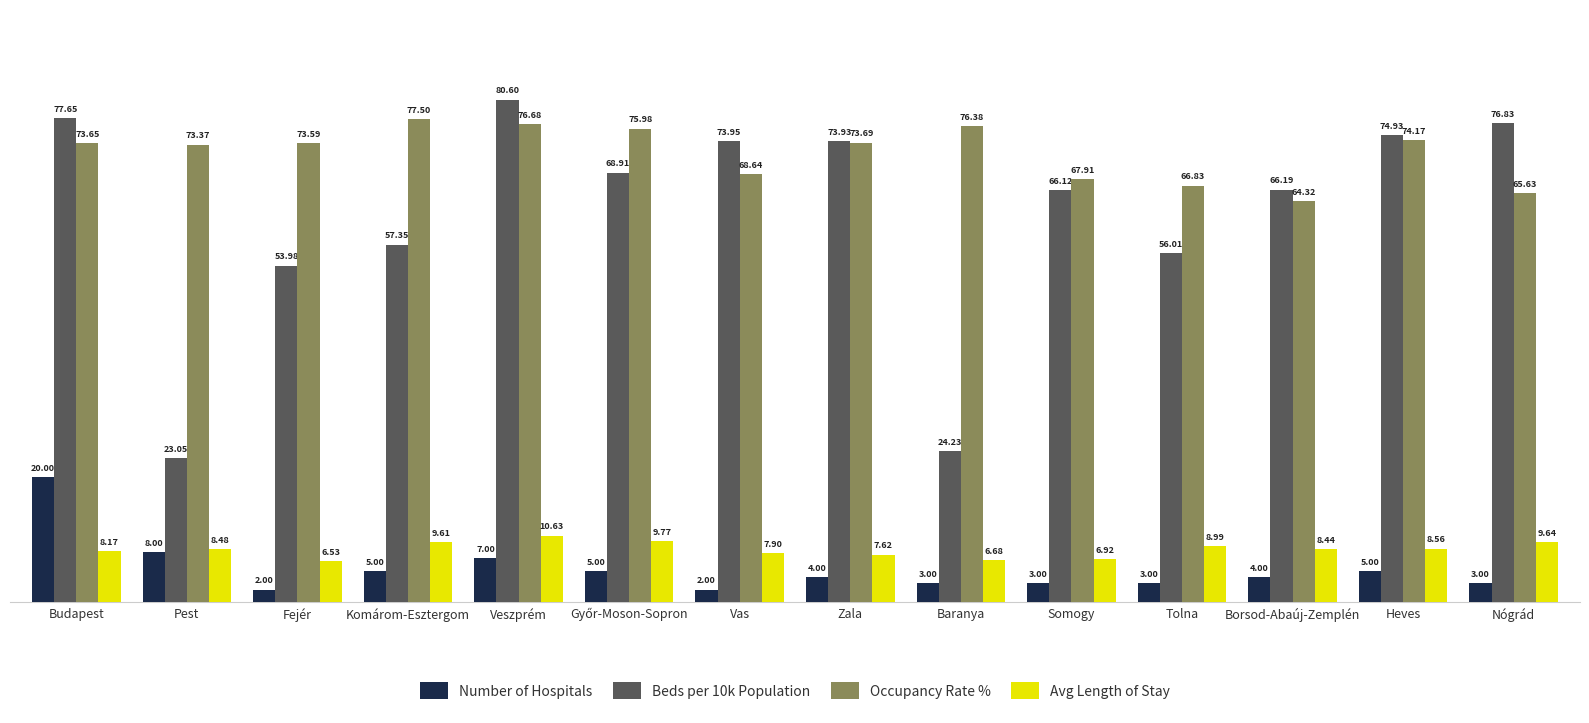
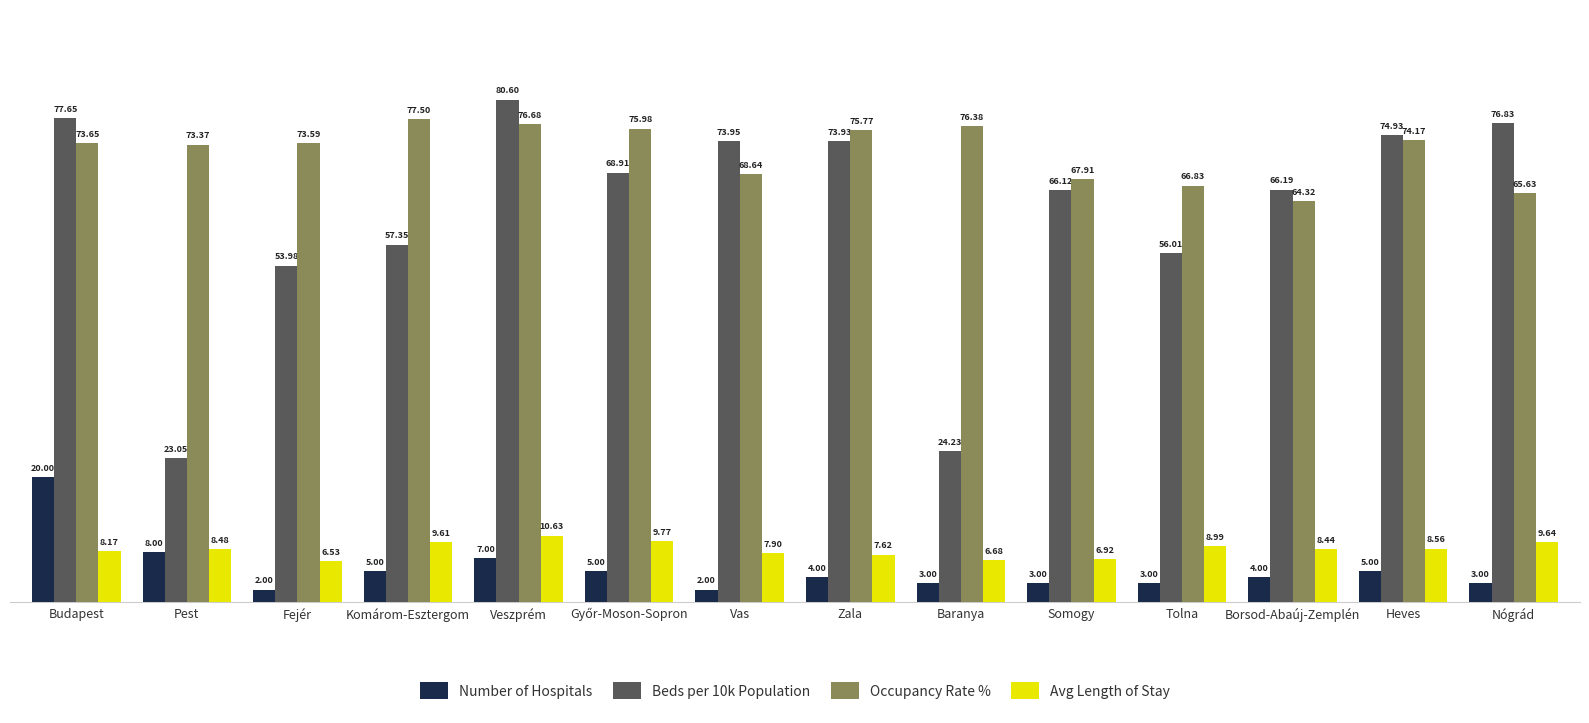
  {
    "Number of Hospitals": {
      "Budapest": 20.00,
      "Pest": 8.00,
      "Fejér": 2.00,
      "Komárom-Esztergom": 5.00,
      "Veszprém": 7.00,
      "Győr-Moson-Sopron": 5.00,
      "Vas": 2.00,
      "Zala": 4.00,
      "Baranya": 3.00,
      "Somogy": 3.00,
      "Tolna": 3.00,
      "Borsod-Abaúj-Zemplén": 4.00,
      "Heves": 5.00,
      "Nógrád": 3.00
    },
    "Beds per 10k Population": {
      "Budapest": 77.65,
      "Pest": 23.05,
      "Fejér": 53.98,
      "Komárom-Esztergom": 57.35,
      "Veszprém": 80.60,
      "Győr-Moson-Sopron": 68.91,
      "Vas": 73.95,
      "Zala": 73.93,
      "Baranya": 24.23,
      "Somogy": 66.12,
      "Tolna": 56.01,
      "Borsod-Abaúj-Zemplén": 66.19,
      "Heves": 74.93,
      "Nógrád": 76.83
    },
    "Occupancy Rate %": {
      "Budapest": 73.65,
      "Pest": 73.37,
      "Fejér": 73.59,
      "Komárom-Esztergom": 77.50,
      "Veszprém": 76.68,
      "Győr-Moson-Sopron": 75.98,
      "Vas": 68.64,
-     "Zala": 73.69,
+     "Zala": 75.77,
      "Baranya": 76.38,
      "Somogy": 67.91,
      "Tolna": 66.83,
      "Borsod-Abaúj-Zemplén": 64.32,
      "Heves": 74.17,
      "Nógrád": 65.63
    },
    "Avg Length of Stay": {
      "Budapest": 8.17,
      "Pest": 8.48,
      "Fejér": 6.53,
      "Komárom-Esztergom": 9.61,
      "Veszprém": 10.63,
      "Győr-Moson-Sopron": 9.77,
      "Vas": 7.90,
      "Zala": 7.62,
      "Baranya": 6.68,
      "Somogy": 6.92,
      "Tolna": 8.99,
      "Borsod-Abaúj-Zemplén": 8.44,
      "Heves": 8.56,
      "Nógrád": 9.64
    }
  }
